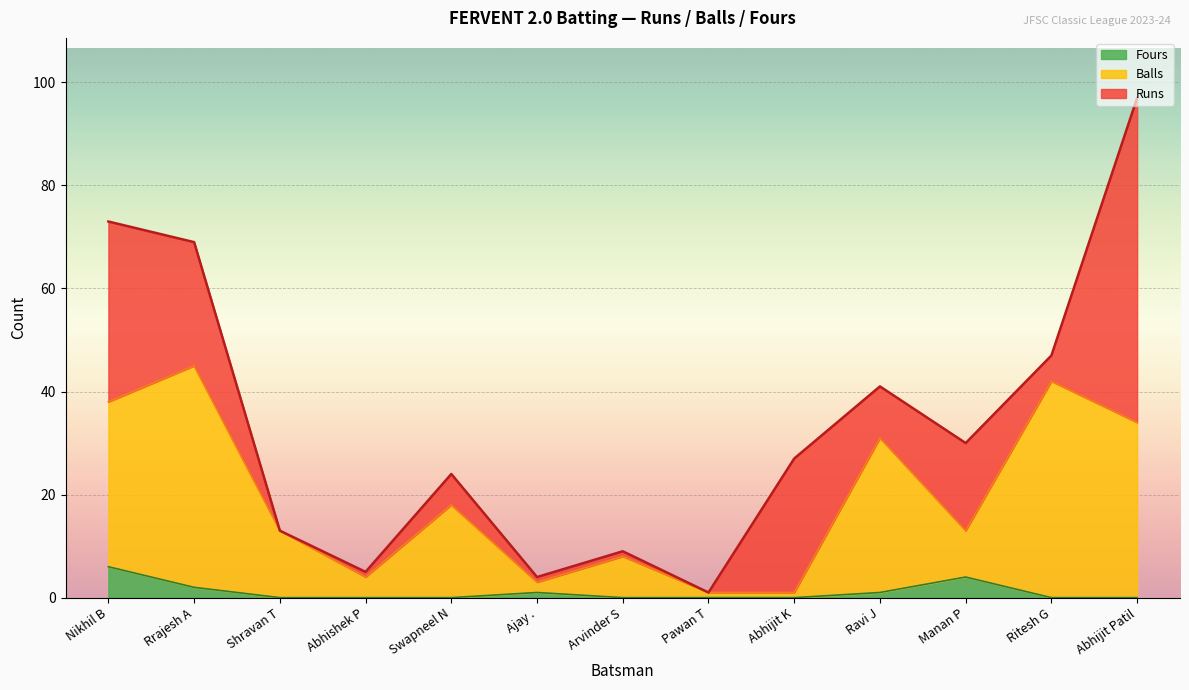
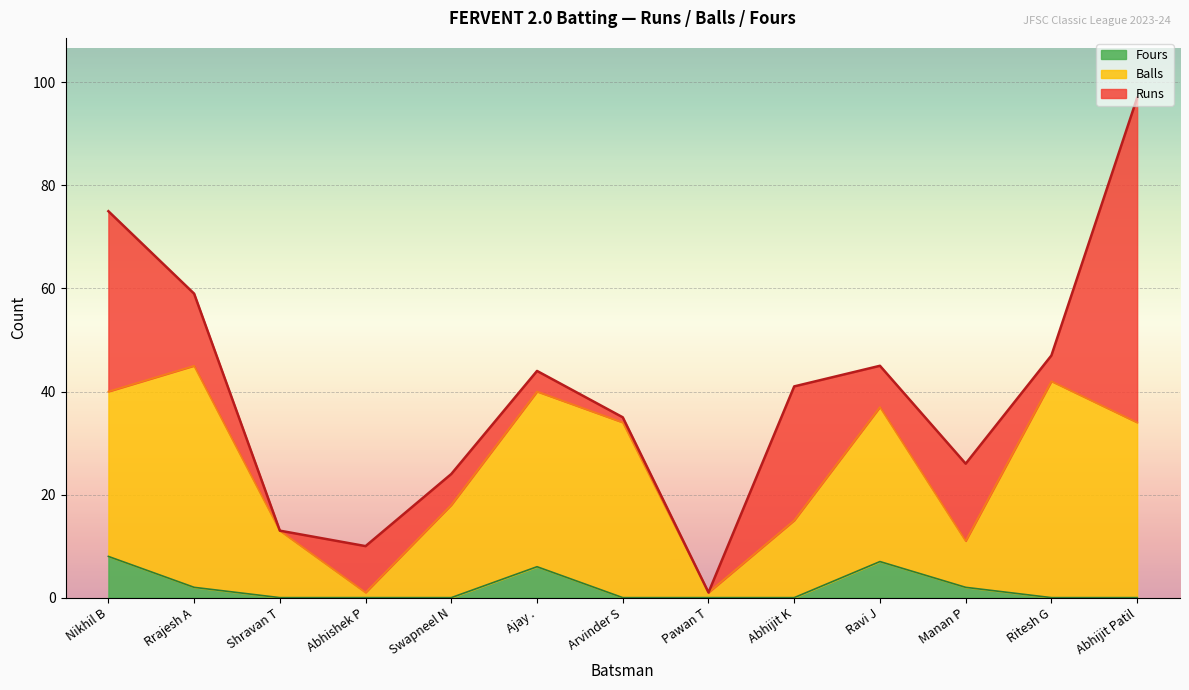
  {
    "Fours": {
-     "Nikhil B": 6,
+     "Nikhil B": 8,
      "Rrajesh A": 2,
      "Shravan T": 0,
      "Abhishek P": 0,
      "Swapneel N": 0,
-     "Ajay .": 1,
+     "Ajay .": 6,
      "Arvinder S": 0,
      "Pawan T": 0,
      "Abhijit K": 0,
-     "Ravi J": 1,
-     "Manan P": 4,
+     "Ravi J": 7,
+     "Manan P": 2,
      "Ritesh G": 0,
      "Abhijit Patil": 0
    },
    "Balls": {
      "Nikhil B": 32,
      "Rrajesh A": 43,
-     "Abhishek P": 4,
+     "Abhishek P": 1,
      "Swapneel N": 18,
-     "Ajay .": 2,
-     "Arvinder S": 8,
-     "Abhijit K": 1,
+     "Ajay .": 34,
+     "Arvinder S": 34,
+     "Abhijit K": 15,
      "Ravi J": 30,
      "Manan P": 9,
      "Ritesh G": 42,
      "Abhijit Patil": 34
    },
    "Runs": {
      "Nikhil B": 35,
-     "Rrajesh A": 24,
-     "Abhishek P": 1,
+     "Rrajesh A": 14,
+     "Abhishek P": 9,
      "Swapneel N": 6,
-     "Ajay .": 1,
+     "Ajay .": 4,
      "Arvinder S": 1,
      "Abhijit K": 26,
-     "Ravi J": 10,
-     "Manan P": 17,
+     "Ravi J": 8,
+     "Manan P": 15,
      "Ritesh G": 5
    }
  }
